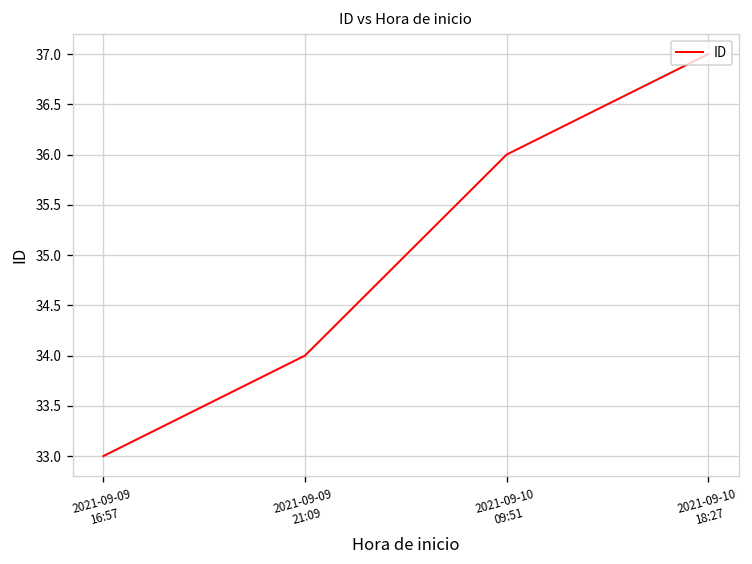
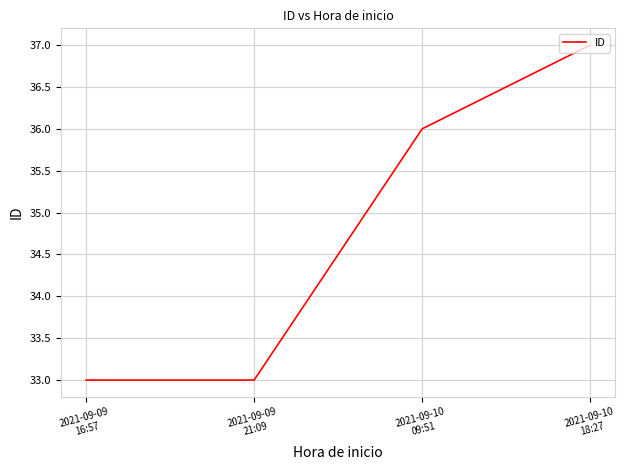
  {
    "2021-09-09 16:57": 33,
-   "2021-09-09 21:09": 34,
+   "2021-09-09 21:09": 33,
    "2021-09-10 09:51": 36
  }
